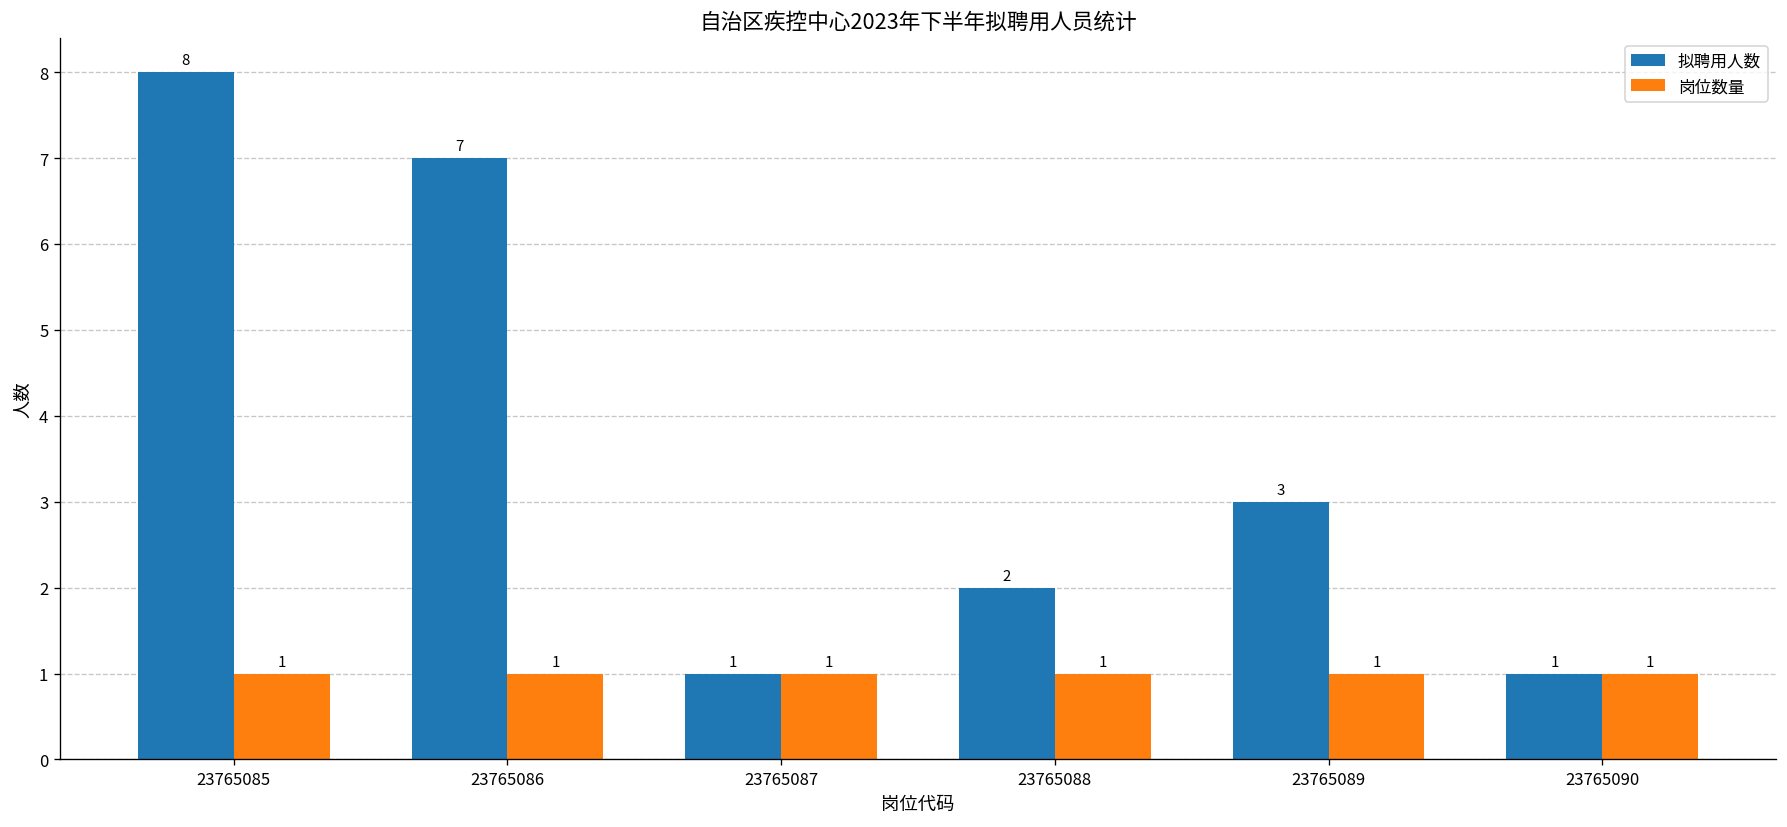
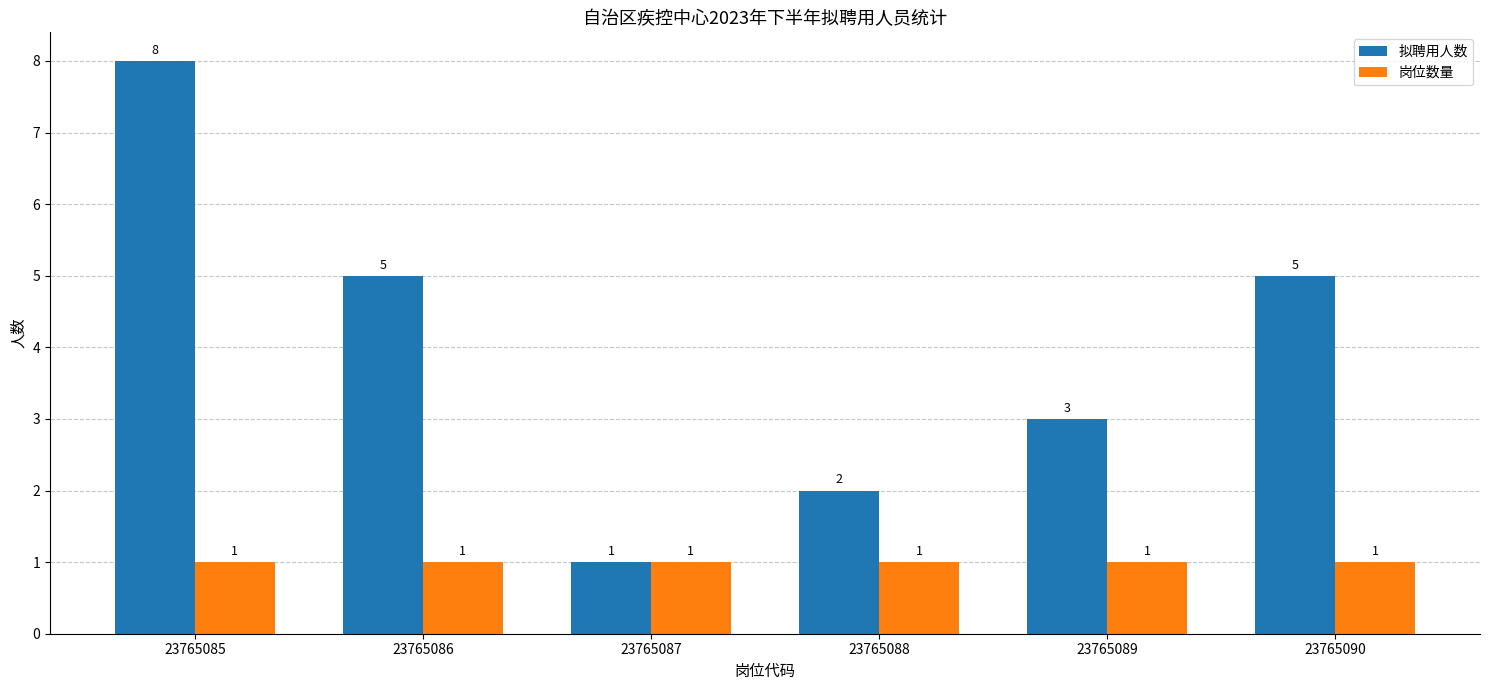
  {
    "拟聘用人数": {
      "23765085": 8,
-     "23765086": 7,
+     "23765086": 5,
      "23765087": 1,
      "23765088": 2,
      "23765089": 3,
-     "23765090": 1
+     "23765090": 5
    },
    "岗位数量": {
      "23765085": 1,
      "23765086": 1,
      "23765087": 1,
      "23765088": 1,
      "23765089": 1,
      "23765090": 1
    }
  }
